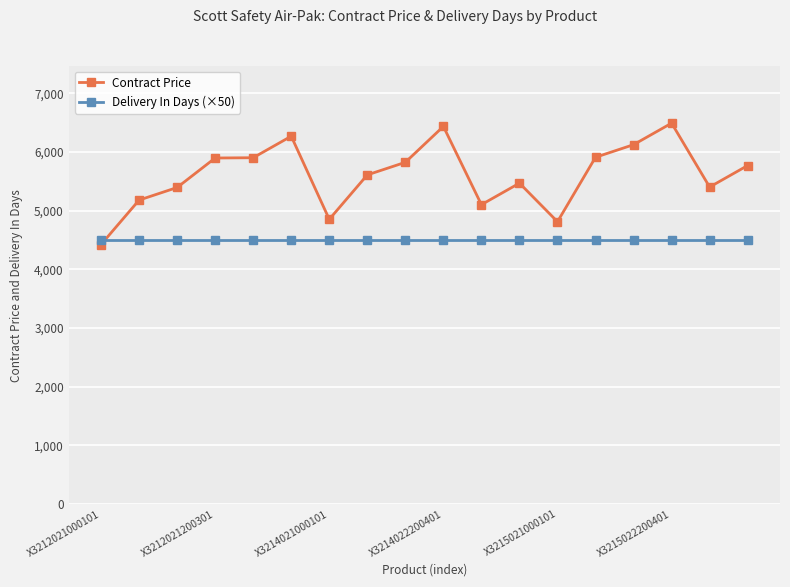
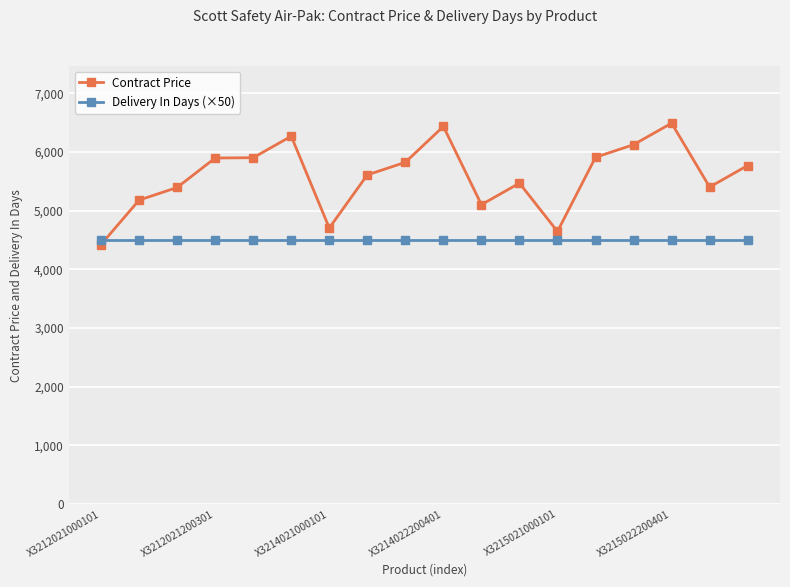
  {
    "Contract Price": {
      "X3212021000101": "4,400",
      "X3212021200301": "5,900",
-     "X3214021000101": "4,900",
+     "X3214021000101": "4,700",
      "X3214022200401": "6,400",
-     "X3215021000101": "4,800",
+     "X3215021000101": "4,600",
      "X3215022200401": "6,500"
    },
    "Delivery In Days (×50)": {
      "X3212021000101": "4,500",
      "X3212021200301": "4,500",
      "X3214021000101": "4,500",
      "X3214022200401": "4,500",
      "X3215021000101": "4,500",
      "X3215022200401": "4,500"
    }
  }
